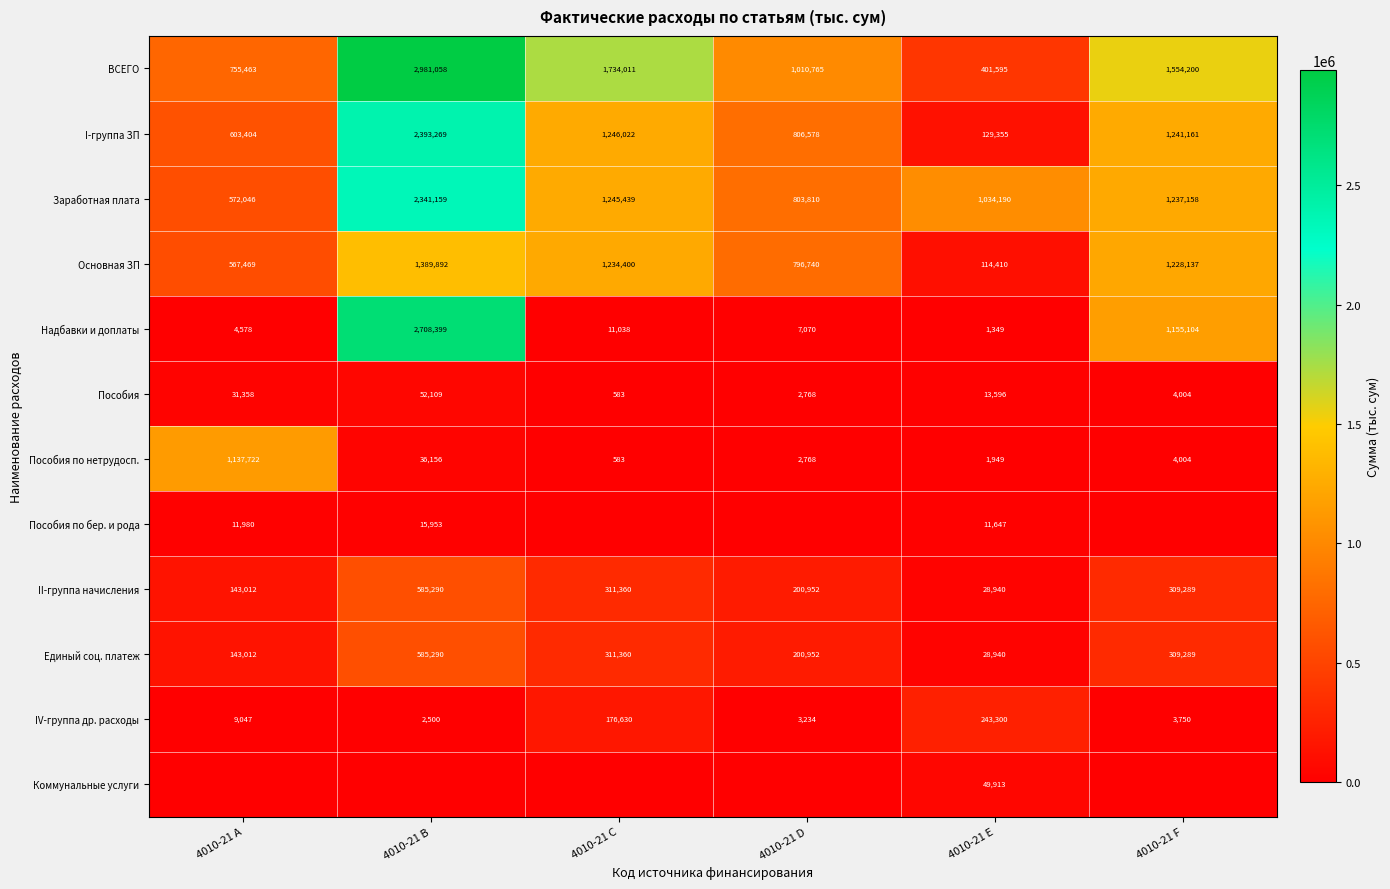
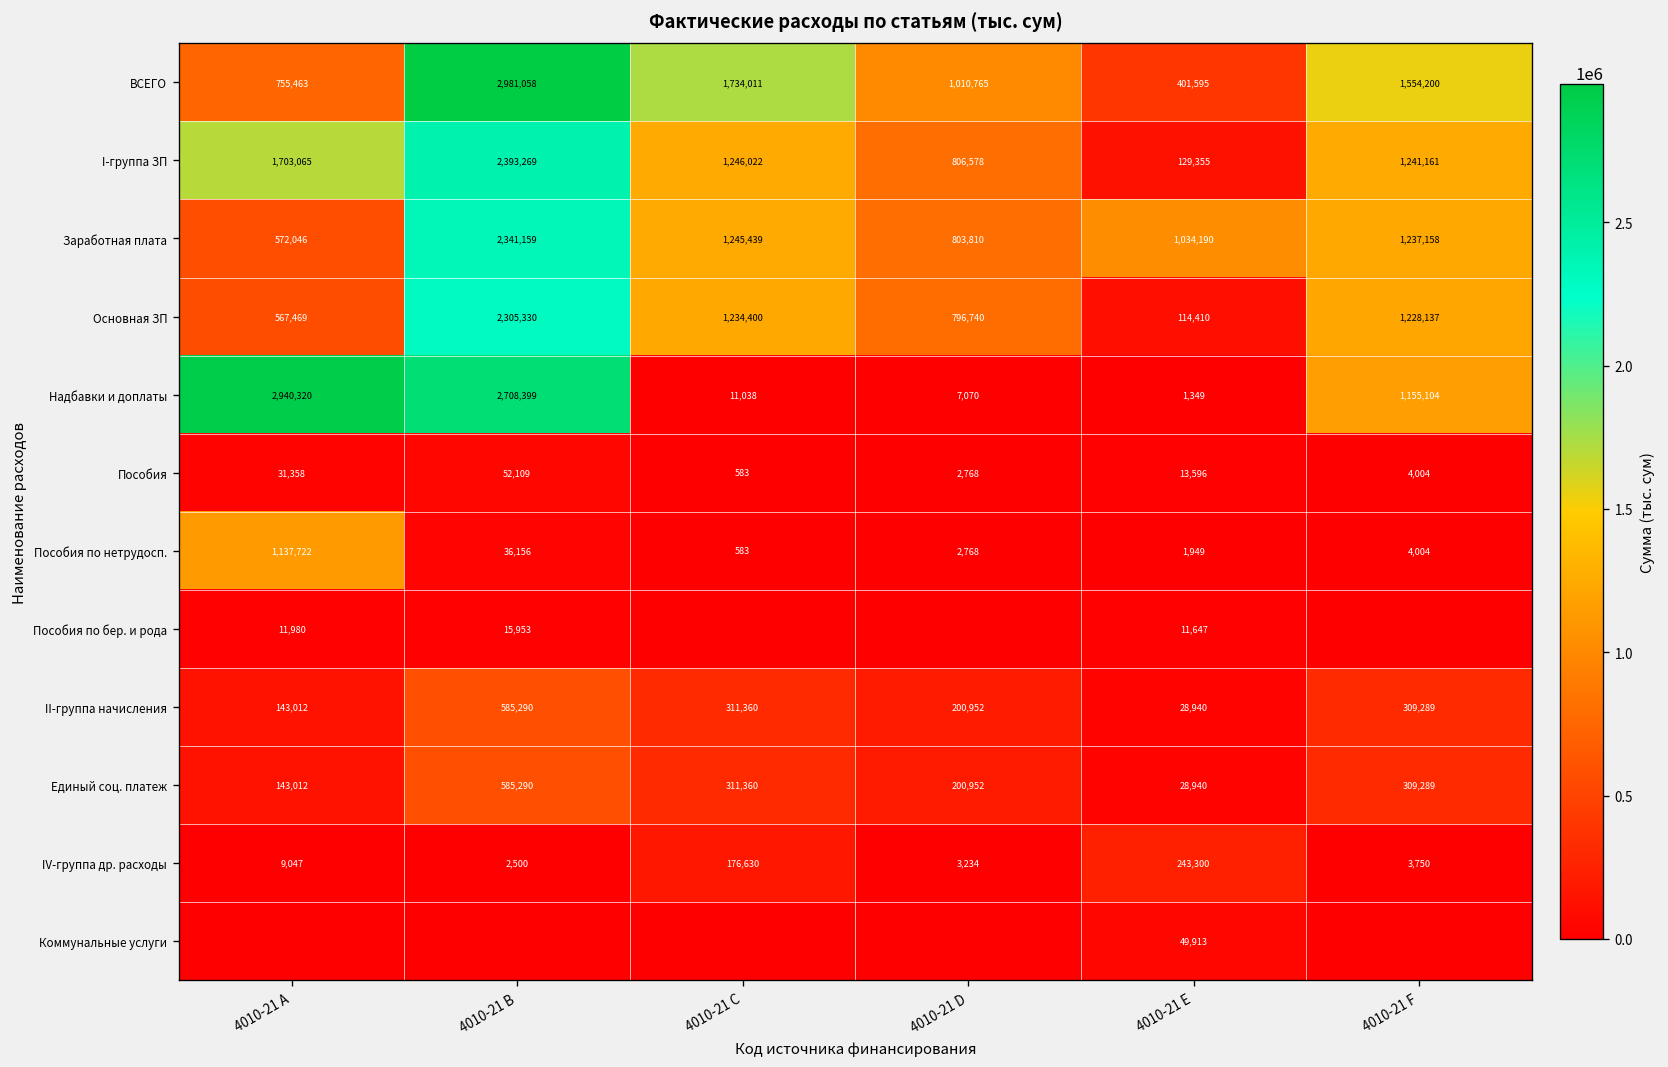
  {
    "ВСЕГО": {
      "4010-21 A": "755,463",
      "4010-21 B": "2,981,058",
      "4010-21 C": "1,734,011",
      "4010-21 D": "1,010,765",
      "4010-21 E": "401,595",
      "4010-21 F": "1,554,200"
    },
    "I-группа ЗП": {
-     "4010-21 A": "603,404",
+     "4010-21 A": "1,703,065",
      "4010-21 B": "2,393,269",
      "4010-21 C": "1,246,022",
      "4010-21 D": "806,578",
      "4010-21 E": "129,355",
      "4010-21 F": "1,241,161"
    },
    "Заработная плата": {
      "4010-21 A": "572,046",
      "4010-21 B": "2,341,159",
      "4010-21 C": "1,245,439",
      "4010-21 D": "803,810",
      "4010-21 E": "1,034,190",
      "4010-21 F": "1,237,158"
    },
    "Основная ЗП": {
      "4010-21 A": "567,469",
-     "4010-21 B": "1,389,892",
+     "4010-21 B": "2,305,330",
      "4010-21 C": "1,234,400",
      "4010-21 D": "796,740",
      "4010-21 E": "114,410",
      "4010-21 F": "1,228,137"
    },
    "Надбавки и доплаты": {
-     "4010-21 A": "4,578",
+     "4010-21 A": "2,940,320",
      "4010-21 B": "2,708,399",
      "4010-21 C": "11,038",
      "4010-21 D": "7,070",
      "4010-21 E": "1,349",
      "4010-21 F": "1,155,104"
    },
    "Пособия": {
      "4010-21 A": "31,358",
      "4010-21 B": "52,109",
      "4010-21 C": "583",
      "4010-21 D": "2,768",
      "4010-21 E": "13,596",
      "4010-21 F": "4,004"
    },
    "Пособия по нетрудосп.": {
      "4010-21 A": "1,137,722",
      "4010-21 B": "36,156",
      "4010-21 C": "583",
      "4010-21 D": "2,768",
      "4010-21 E": "1,949",
      "4010-21 F": "4,004"
    },
    "Пособия по бер. и рода": {
      "4010-21 A": "11,980",
      "4010-21 B": "15,953",
      "4010-21 E": "11,647"
    },
    "II-группа начисления": {
      "4010-21 A": "143,012",
      "4010-21 B": "585,290",
      "4010-21 C": "311,360",
      "4010-21 D": "200,952",
      "4010-21 E": "28,940",
      "4010-21 F": "309,289"
    },
    "Единый соц. платеж": {
      "4010-21 A": "143,012",
      "4010-21 B": "585,290",
      "4010-21 C": "311,360",
      "4010-21 D": "200,952",
      "4010-21 E": "28,940",
      "4010-21 F": "309,289"
    },
    "IV-группа др. расходы": {
      "4010-21 A": "9,047",
      "4010-21 B": "2,500",
      "4010-21 C": "176,630",
      "4010-21 D": "3,234",
      "4010-21 E": "243,300",
      "4010-21 F": "3,750"
    },
    "Коммунальные услуги": {
      "4010-21 E": "49,913"
    }
  }
